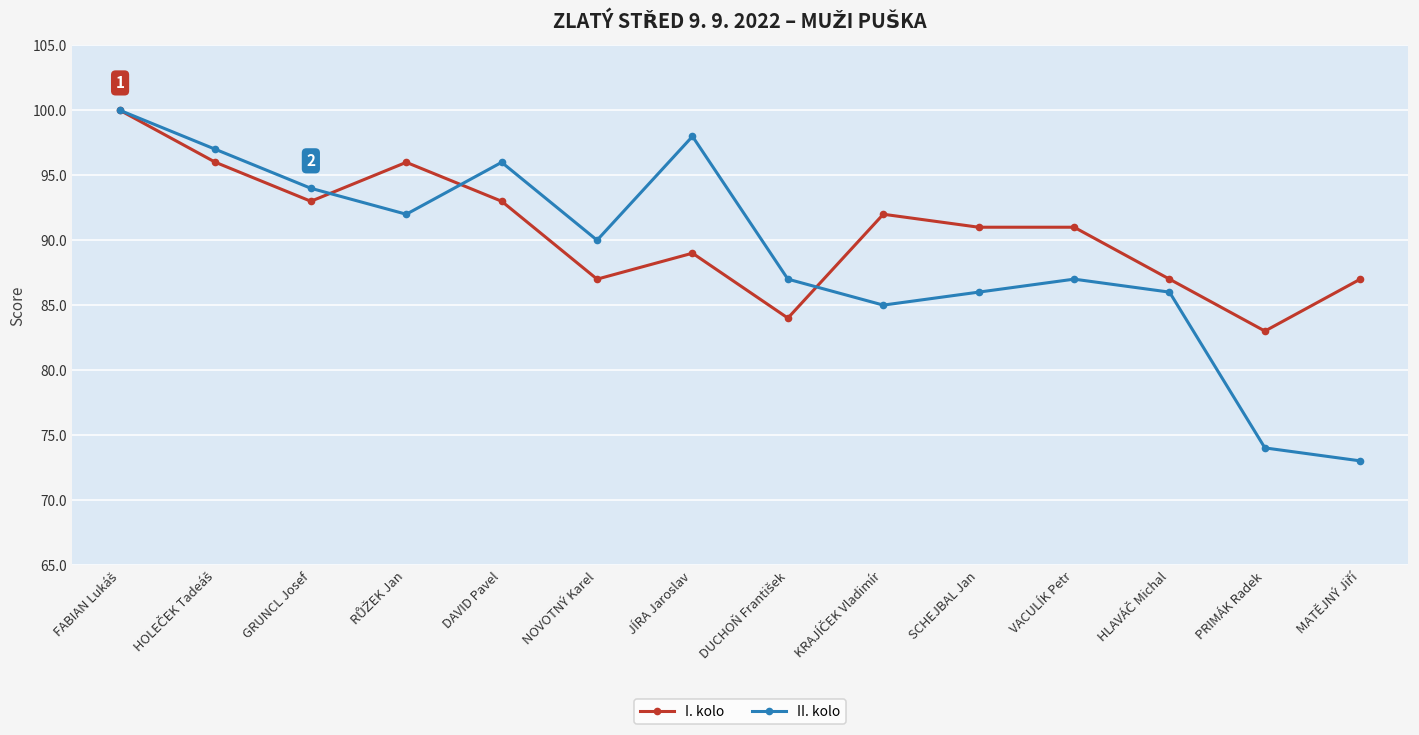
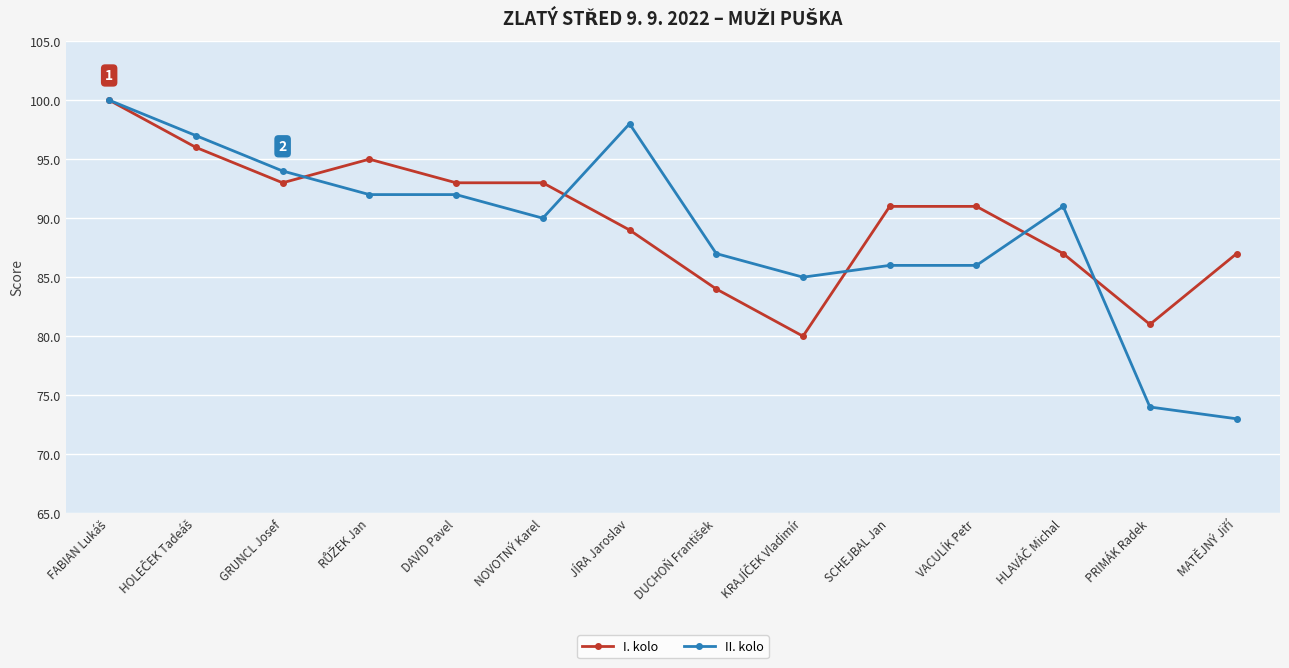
  {
    "I. kolo": {
      "HOLEČEK Tadeáš": 96,
      "GRUNCL Josef": 93,
-     "RŮŽEK Jan": 96,
+     "RŮŽEK Jan": 95,
      "DAVID Pavel": 93,
-     "NOVOTNÝ Karel": 87,
+     "NOVOTNÝ Karel": 93,
      "JÍRA Jaroslav": 89,
      "DUCHOŇ František": 84,
-     "KRAJÍČEK Vladimír": 92,
+     "KRAJÍČEK Vladimír": 80,
      "SCHEJBAL Jan": 91,
      "VACULÍK Petr": 91,
      "HLAVÁČ Michal": 87,
-     "PRIMÁK Radek": 83,
+     "PRIMÁK Radek": 81,
      "MATĚJNÝ Jiří": 87
    },
    "II. kolo": {
      "HOLEČEK Tadeáš": 97,
      "RŮŽEK Jan": 92,
-     "DAVID Pavel": 96,
+     "DAVID Pavel": 92,
      "NOVOTNÝ Karel": 90,
      "JÍRA Jaroslav": 98,
      "DUCHOŇ František": 87,
      "KRAJÍČEK Vladimír": 85,
      "SCHEJBAL Jan": 86,
-     "VACULÍK Petr": 87,
-     "HLAVÁČ Michal": 86,
+     "VACULÍK Petr": 86,
+     "HLAVÁČ Michal": 91,
      "PRIMÁK Radek": 74,
      "MATĚJNÝ Jiří": 73
    }
  }
